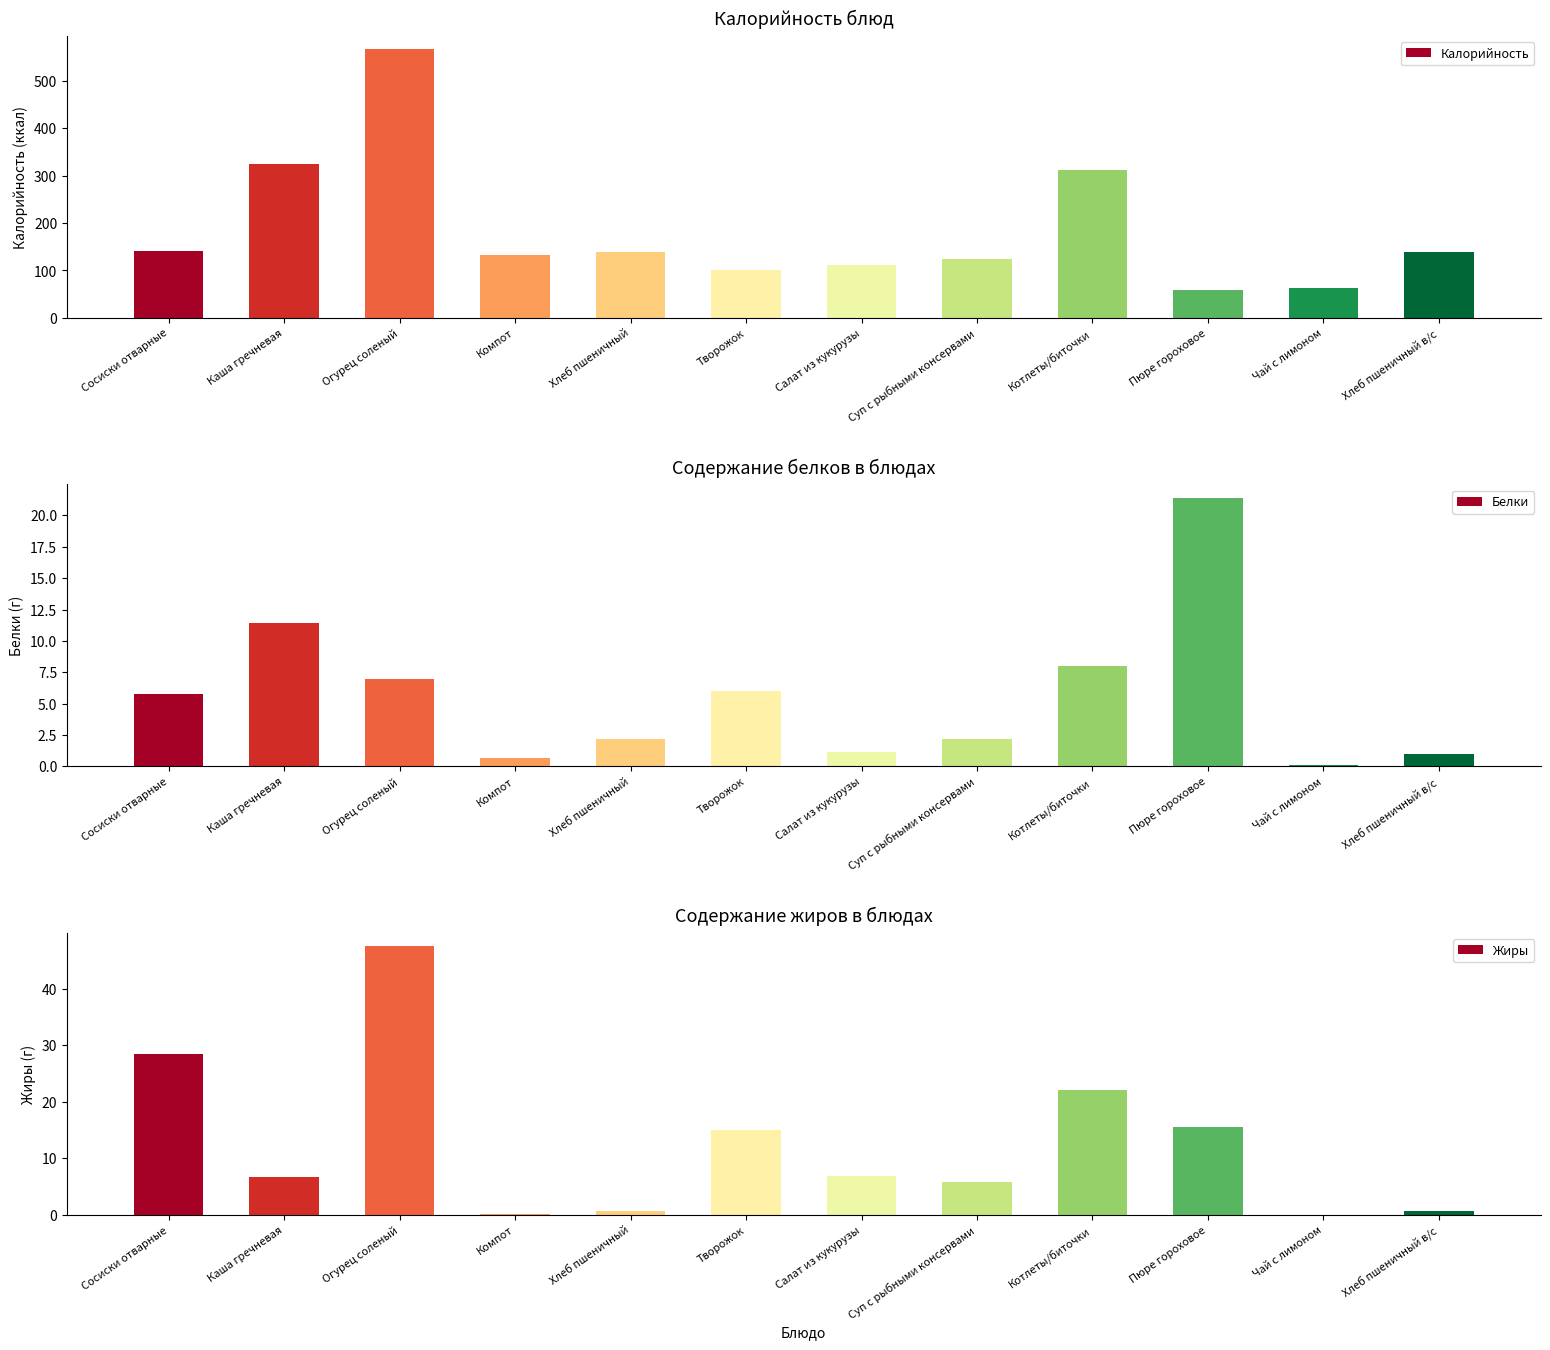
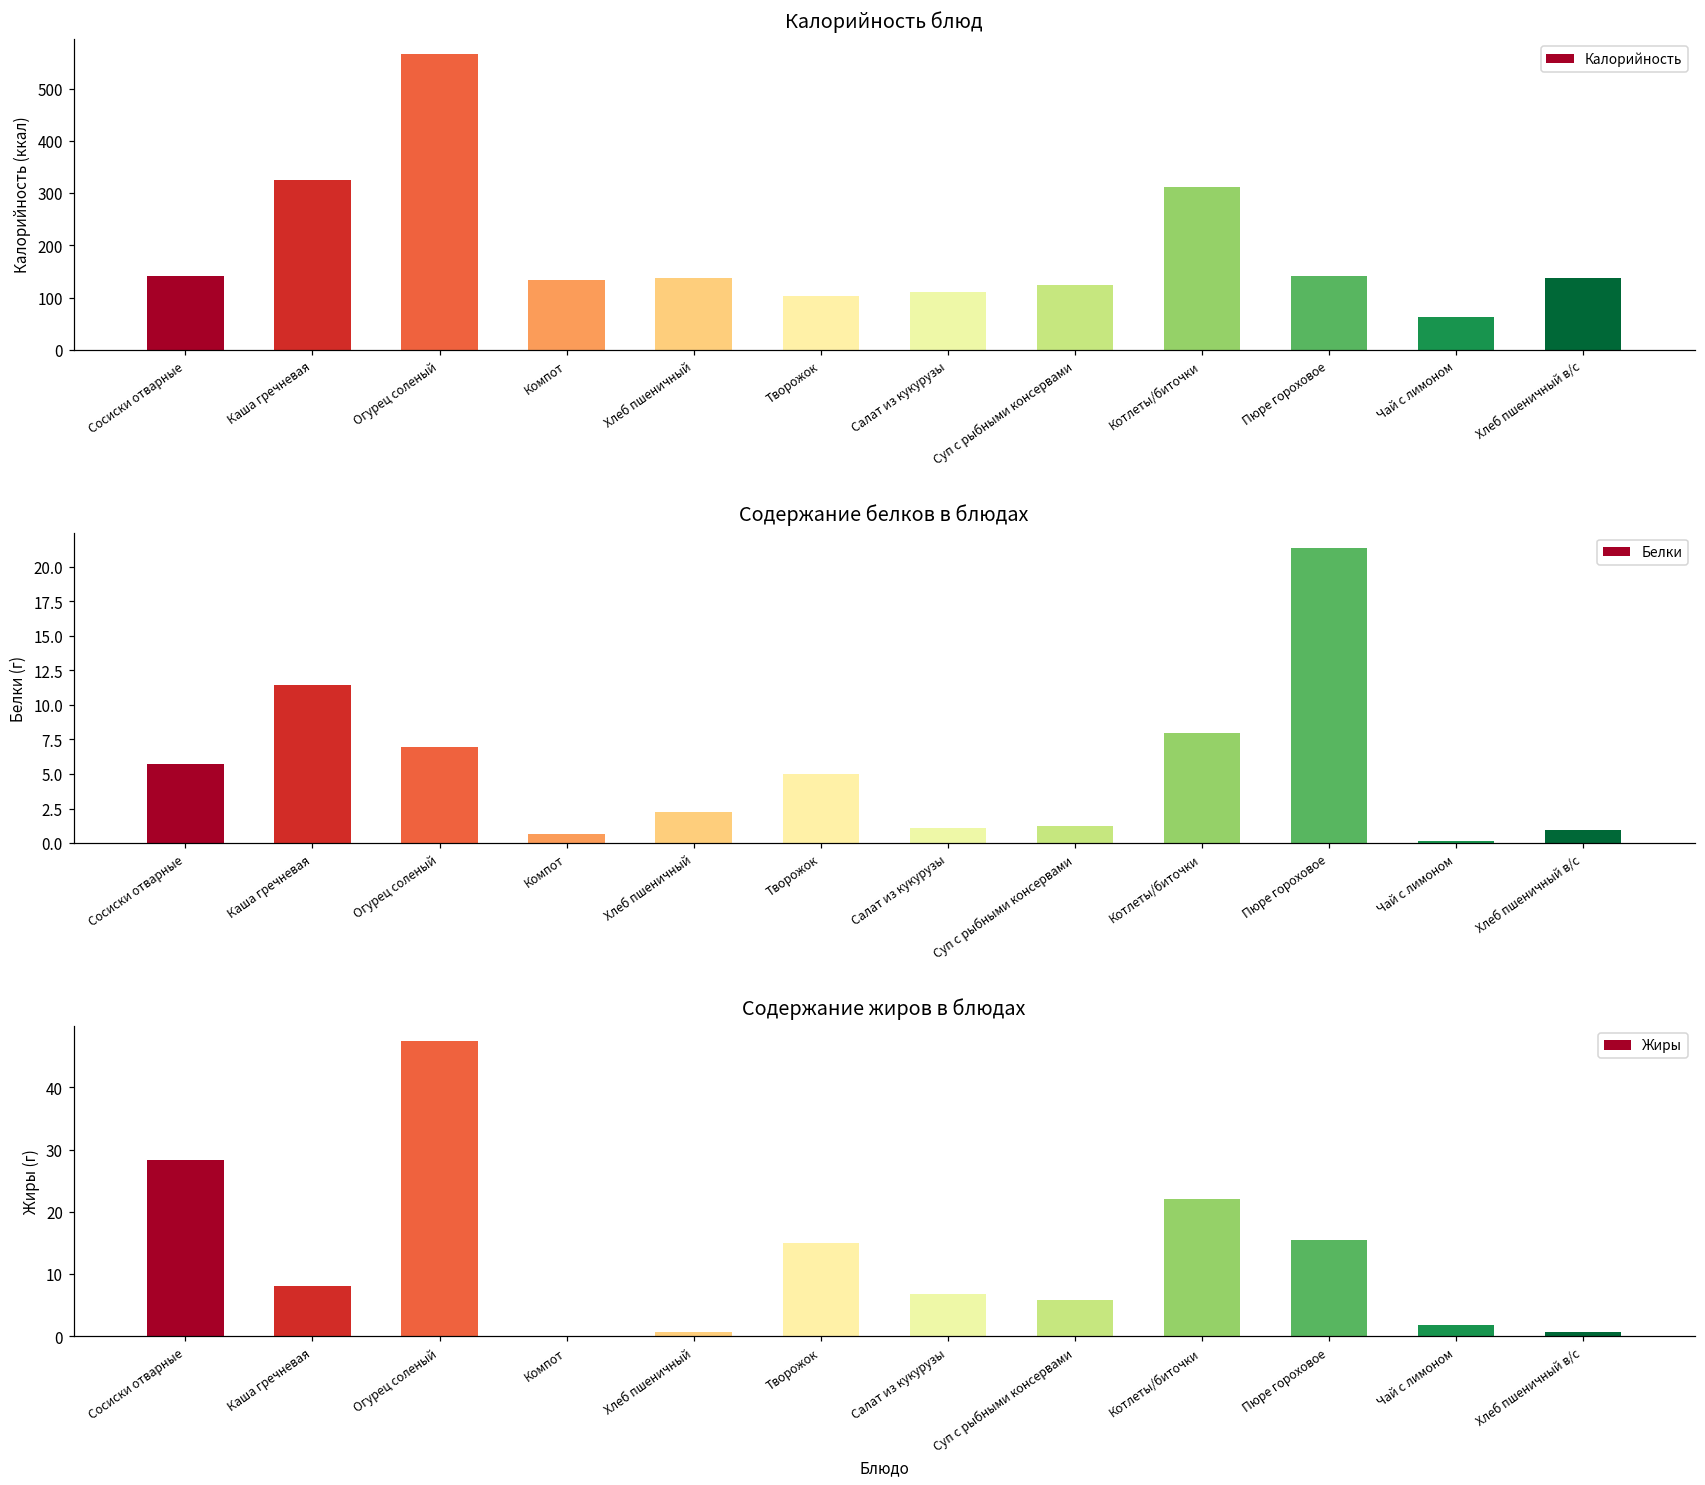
  {
    "Калорийность блюд": {
      "Сосиски отварные": 140,
      "Каша гречневая": 330,
      "Огурец соленый": 570,
      "Компот": 130,
      "Хлеб пшеничный": 140,
      "Творожок": 100,
      "Салат из кукурузы": 110,
      "Суп с рыбными консервами": 120,
      "Котлеты/биточки": 310,
-     "Пюре гороховое": 60,
+     "Пюре гороховое": 140,
      "Чай с лимоном": 60,
      "Хлеб пшеничный в/с": 140
    },
    "Содержание белков в блюдах": {
      "Сосиски отварные": 5.8,
      "Каша гречневая": 11.5,
      "Огурец соленый": 7.0,
      "Компот": 0.7,
      "Хлеб пшеничный": 2.2,
-     "Творожок": 6,
+     "Творожок": 5,
      "Салат из кукурузы": 1.1,
-     "Суп с рыбными консервами": 2.2,
+     "Суп с рыбными консервами": 1.2,
      "Котлеты/биточки": 8.0,
      "Пюре гороховое": 21.4,
      "Хлеб пшеничный в/с": 1.0
    },
    "Содержание жиров в блюдах": {
      "Сосиски отварные": 28,
-     "Каша гречневая": 7,
+     "Каша гречневая": 8,
      "Огурец соленый": 47,
      "Хлеб пшеничный": 1,
      "Творожок": 15,
      "Салат из кукурузы": 7,
      "Суп с рыбными консервами": 6,
      "Котлеты/биточки": 22,
      "Пюре гороховое": 16,
-     "Чай с лимоном": 0,
+     "Чай с лимоном": 2,
      "Хлеб пшеничный в/с": 1
    }
  }
